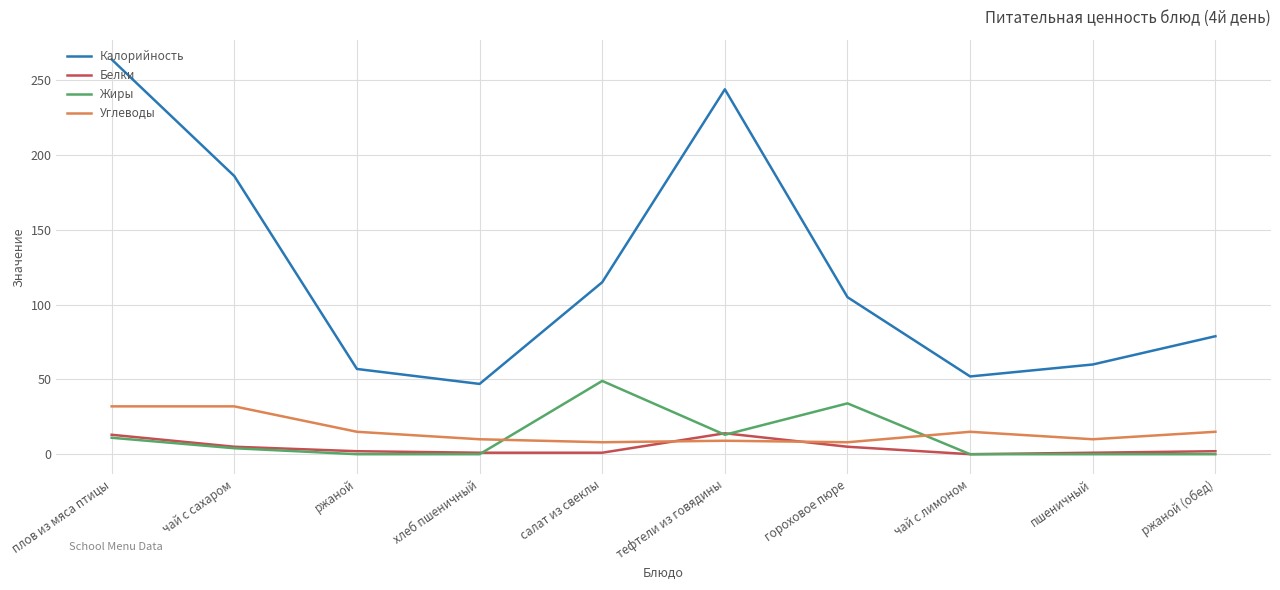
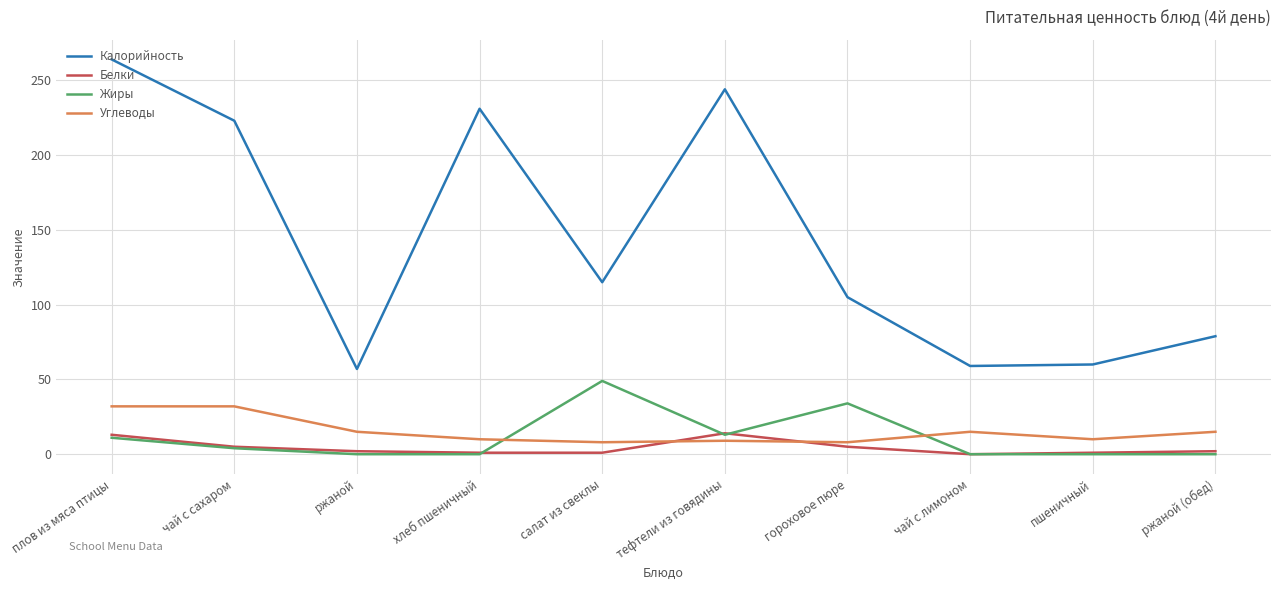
  {
    "Калорийность": {
      "плов из мяса птицы": 264,
-     "чай с сахаром": 186,
+     "чай с сахаром": 223,
      "ржаной": 57,
-     "хлеб пшеничный": 47,
+     "хлеб пшеничный": 231,
      "салат из свеклы": 115,
      "тефтели из говядины": 244,
      "гороховое пюре": 105,
-     "чай с лимоном": 52,
+     "чай с лимоном": 59,
      "пшеничный": 60,
      "ржаной (обед)": 79
    },
    "Жиры": {
      "плов из мяса птицы": 11,
      "ржаной": 0,
      "салат из свеклы": 49,
      "гороховое пюре": 34,
      "ржаной (обед)": 0
    }
  }
